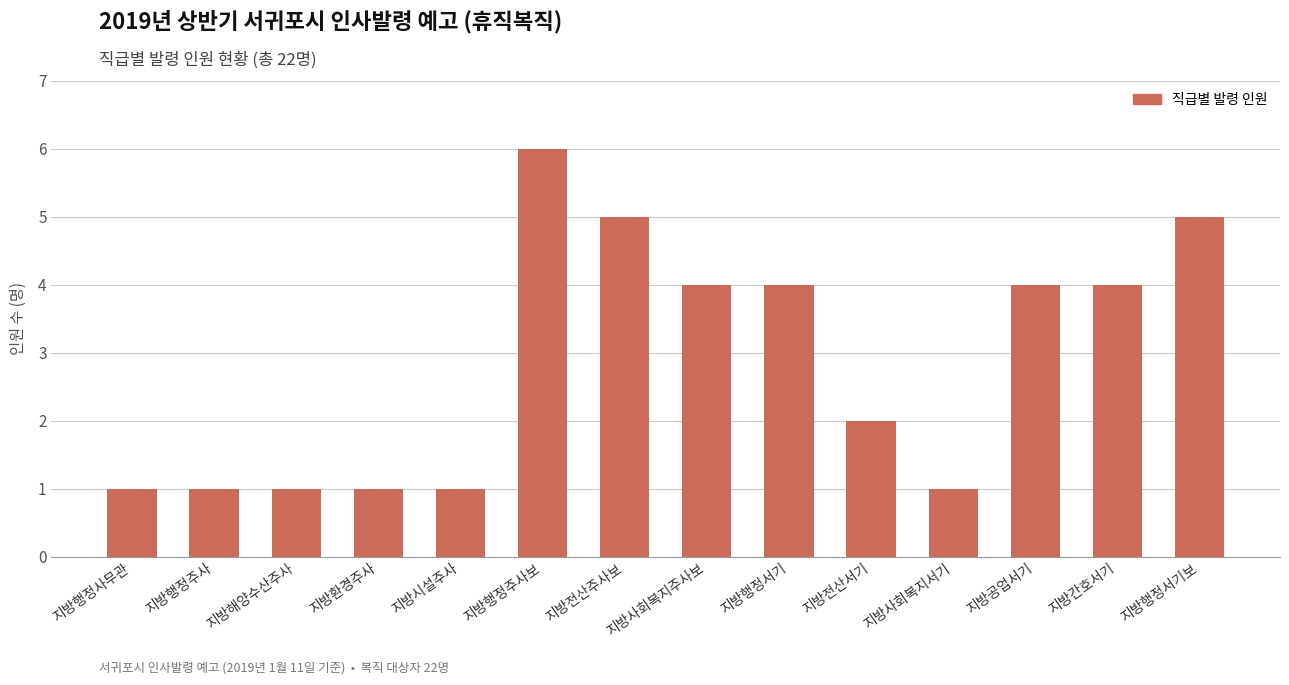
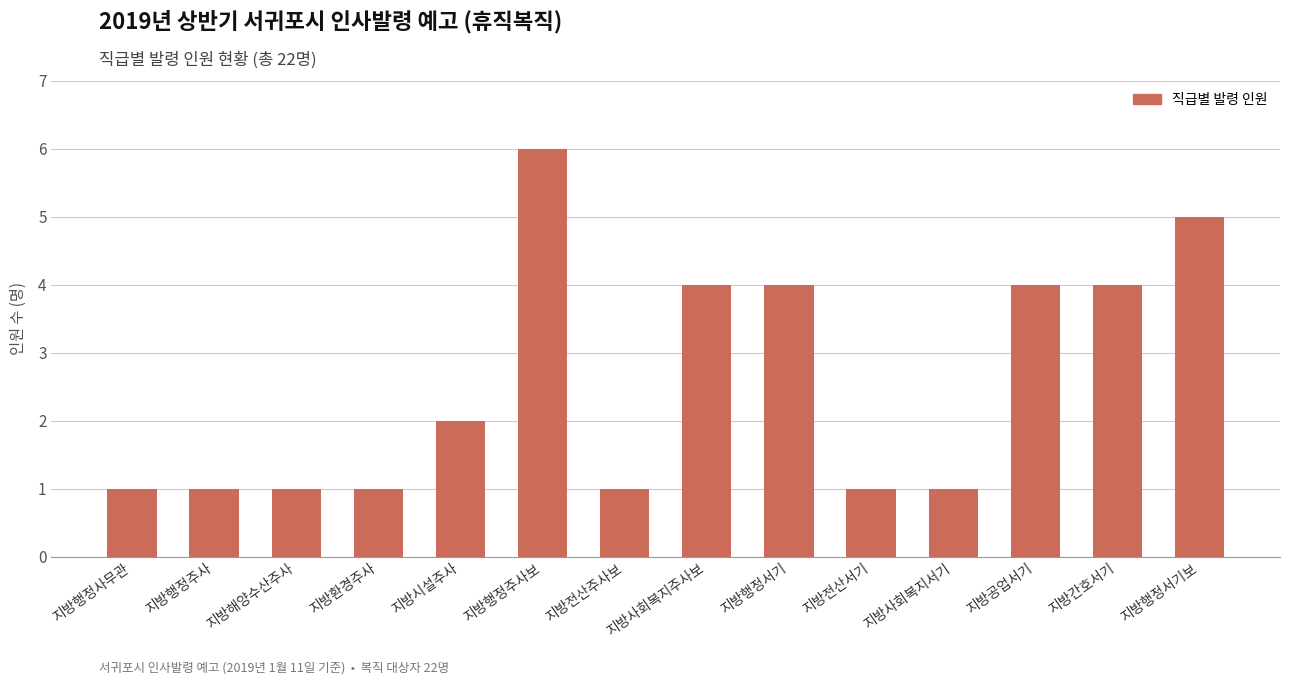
  {
    "지방행정사무관": 1,
    "지방행정주사": 1,
    "지방해양수산주사": 1,
    "지방환경주사": 1,
-   "지방시설주사": 1,
+   "지방시설주사": 2,
    "지방행정주사보": 6,
-   "지방전산주사보": 5,
+   "지방전산주사보": 1,
    "지방사회복지주사보": 4,
    "지방행정서기": 4,
-   "지방전산서기": 2,
+   "지방전산서기": 1,
    "지방사회복지서기": 1,
    "지방공업서기": 4,
    "지방간호서기": 4,
    "지방행정서기보": 5
  }
